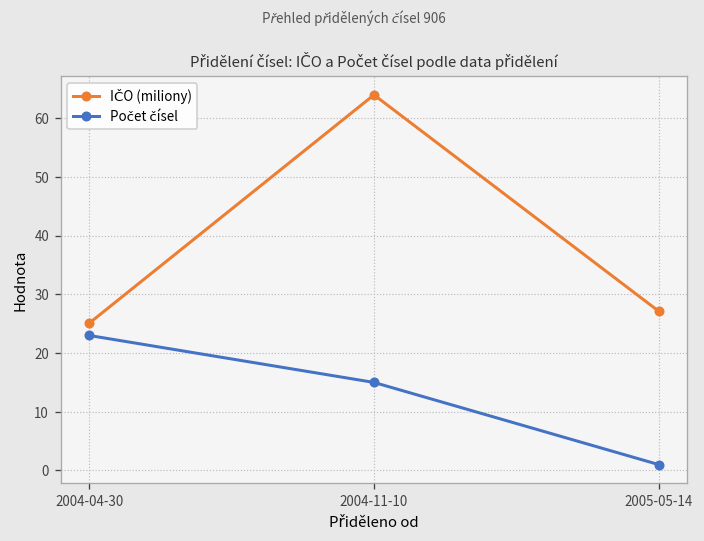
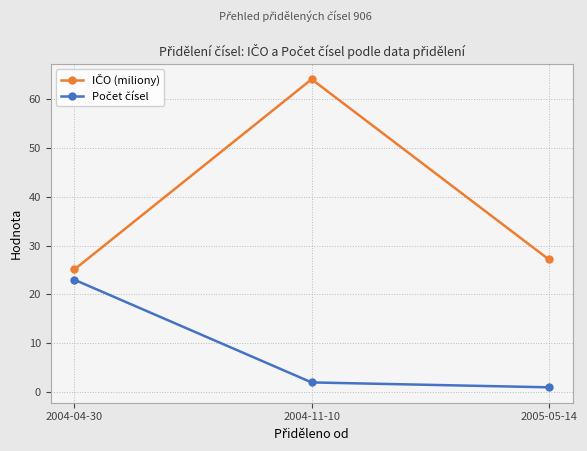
  {
    "IČO (miliony)": {
      "2004-04-30": 25,
      "2004-11-10": 64,
      "2005-05-14": 27
    },
    "Počet čísel": {
      "2004-04-30": 23,
-     "2004-11-10": 15,
+     "2004-11-10": 2,
      "2005-05-14": 1
    }
  }
